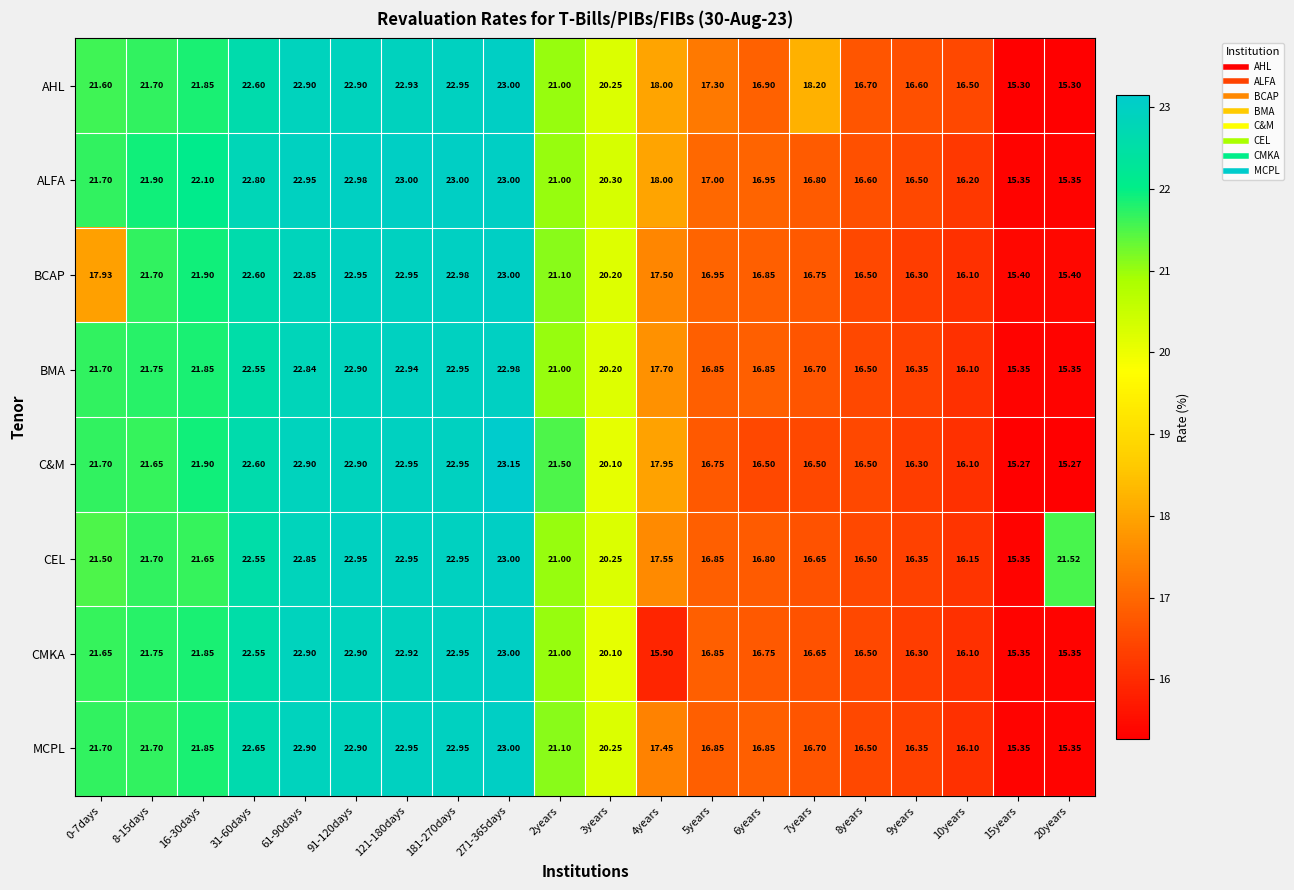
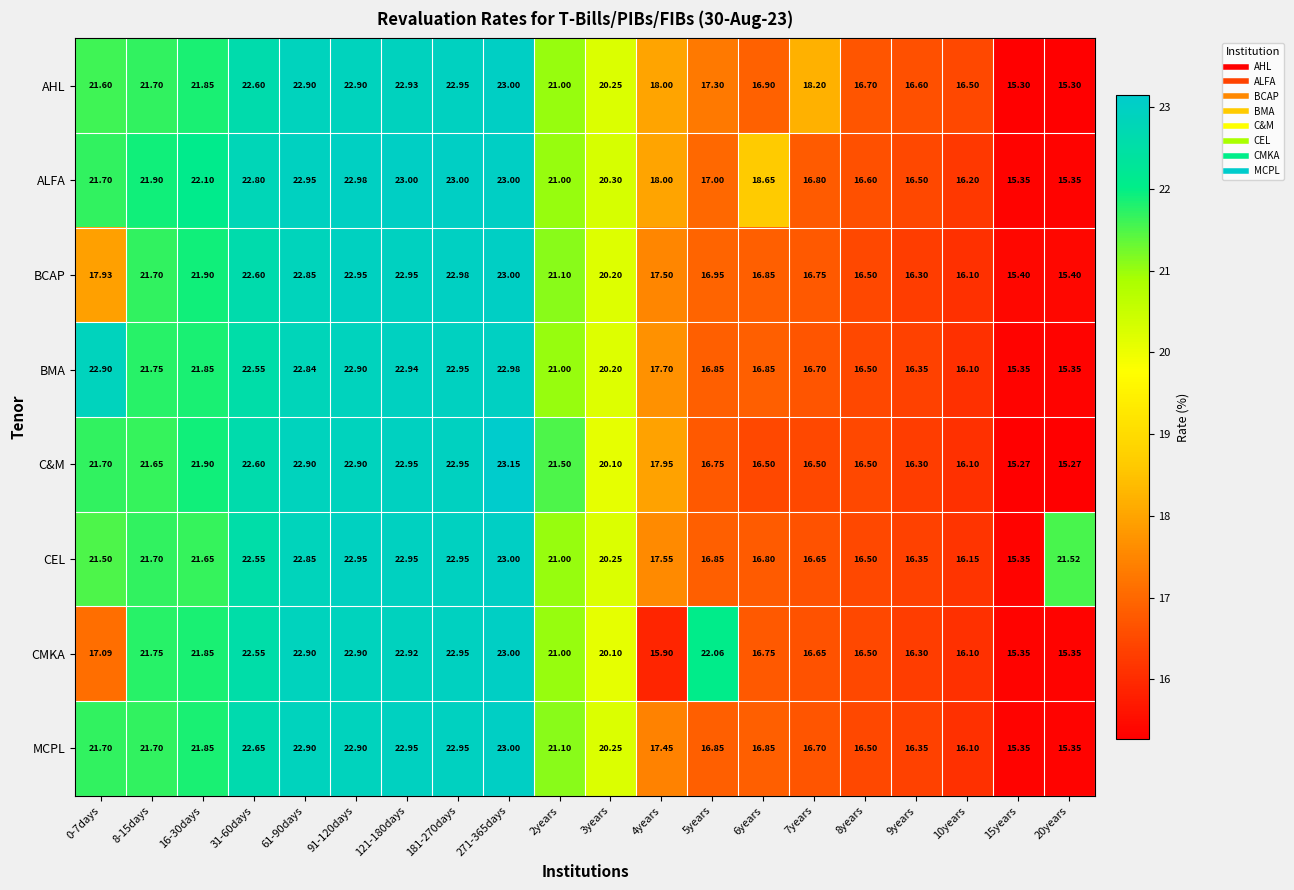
  {
    "AHL": {
      "0-7days": 21.60,
      "8-15days": 21.70,
      "16-30days": 21.85,
      "31-60days": 22.60,
      "61-90days": 22.90,
      "91-120days": 22.90,
      "121-180days": 22.93,
      "181-270days": 22.95,
      "271-365days": 23.00,
      "2years": 21.00,
      "3years": 20.25,
      "4years": 18.00,
      "5years": 17.30,
      "6years": 16.90,
      "7years": 18.20,
      "8years": 16.70,
      "9years": 16.60,
      "10years": 16.50,
      "15years": 15.30,
      "20years": 15.30
    },
    "ALFA": {
      "0-7days": 21.70,
      "8-15days": 21.90,
      "16-30days": 22.10,
      "31-60days": 22.80,
      "61-90days": 22.95,
      "91-120days": 22.98,
      "121-180days": 23.00,
      "181-270days": 23.00,
      "271-365days": 23.00,
      "2years": 21.00,
      "3years": 20.30,
      "4years": 18.00,
      "5years": 17.00,
-     "6years": 16.95,
+     "6years": 18.65,
      "7years": 16.80,
      "8years": 16.60,
      "9years": 16.50,
      "10years": 16.20,
      "15years": 15.35,
      "20years": 15.35
    },
    "BCAP": {
      "0-7days": 17.93,
      "8-15days": 21.70,
      "16-30days": 21.90,
      "31-60days": 22.60,
      "61-90days": 22.85,
      "91-120days": 22.95,
      "121-180days": 22.95,
      "181-270days": 22.98,
      "271-365days": 23.00,
      "2years": 21.10,
      "3years": 20.20,
      "4years": 17.50,
      "5years": 16.95,
      "6years": 16.85,
      "7years": 16.75,
      "8years": 16.50,
      "9years": 16.30,
      "10years": 16.10,
      "15years": 15.40,
      "20years": 15.40
    },
    "BMA": {
-     "0-7days": 21.70,
+     "0-7days": 22.90,
      "8-15days": 21.75,
      "16-30days": 21.85,
      "31-60days": 22.55,
      "61-90days": 22.84,
      "91-120days": 22.90,
      "121-180days": 22.94,
      "181-270days": 22.95,
      "271-365days": 22.98,
      "2years": 21.00,
      "3years": 20.20,
      "4years": 17.70,
      "5years": 16.85,
      "6years": 16.85,
      "7years": 16.70,
      "8years": 16.50,
      "9years": 16.35,
      "10years": 16.10,
      "15years": 15.35,
      "20years": 15.35
    },
    "C&M": {
      "0-7days": 21.70,
      "8-15days": 21.65,
      "16-30days": 21.90,
      "31-60days": 22.60,
      "61-90days": 22.90,
      "91-120days": 22.90,
      "121-180days": 22.95,
      "181-270days": 22.95,
      "271-365days": 23.15,
      "2years": 21.50,
      "3years": 20.10,
      "4years": 17.95,
      "5years": 16.75,
      "6years": 16.50,
      "7years": 16.50,
      "8years": 16.50,
      "9years": 16.30,
      "10years": 16.10,
      "15years": 15.27,
      "20years": 15.27
    },
    "CEL": {
      "0-7days": 21.50,
      "8-15days": 21.70,
      "16-30days": 21.65,
      "31-60days": 22.55,
      "61-90days": 22.85,
      "91-120days": 22.95,
      "121-180days": 22.95,
      "181-270days": 22.95,
      "271-365days": 23.00,
      "2years": 21.00,
      "3years": 20.25,
      "4years": 17.55,
      "5years": 16.85,
      "6years": 16.80,
      "7years": 16.65,
      "8years": 16.50,
      "9years": 16.35,
      "10years": 16.15,
      "15years": 15.35,
      "20years": 21.52
    },
    "CMKA": {
-     "0-7days": 21.65,
+     "0-7days": 17.09,
      "8-15days": 21.75,
      "16-30days": 21.85,
      "31-60days": 22.55,
      "61-90days": 22.90,
      "91-120days": 22.90,
      "121-180days": 22.92,
      "181-270days": 22.95,
      "271-365days": 23.00,
      "2years": 21.00,
      "3years": 20.10,
      "4years": 15.90,
-     "5years": 16.85,
+     "5years": 22.06,
      "6years": 16.75,
      "7years": 16.65,
      "8years": 16.50,
      "9years": 16.30,
      "10years": 16.10,
      "15years": 15.35,
      "20years": 15.35
    },
    "MCPL": {
      "0-7days": 21.70,
      "8-15days": 21.70,
      "16-30days": 21.85,
      "31-60days": 22.65,
      "61-90days": 22.90,
      "91-120days": 22.90,
      "121-180days": 22.95,
      "181-270days": 22.95,
      "271-365days": 23.00,
      "2years": 21.10,
      "3years": 20.25,
      "4years": 17.45,
      "5years": 16.85,
      "6years": 16.85,
      "7years": 16.70,
      "8years": 16.50,
      "9years": 16.35,
      "10years": 16.10,
      "15years": 15.35,
      "20years": 15.35
    }
  }
